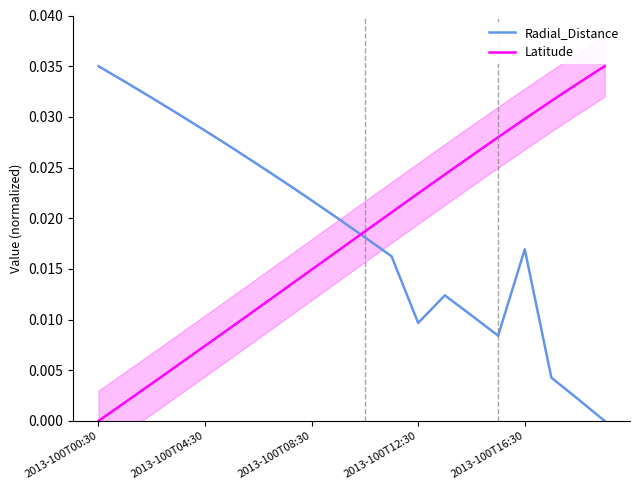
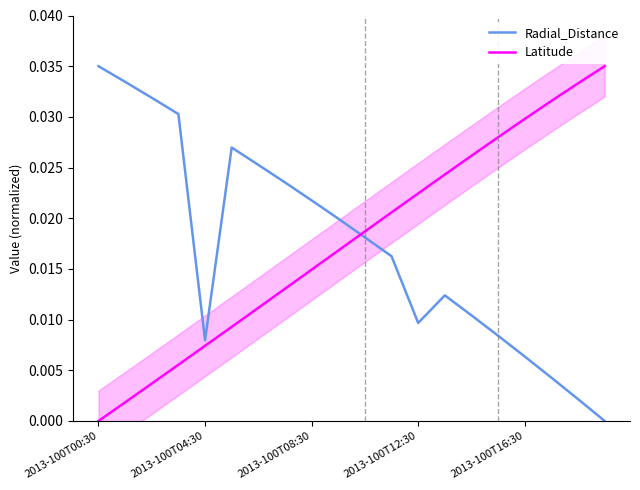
  {
    "Radial_Distance": {
      "2013-100T00:30": 0.0350,
-     "2013-100T04:30": 0.0286,
+     "2013-100T04:30": 0.0080,
      "2013-100T08:30": 0.0218,
      "2013-100T12:30": 0.0097,
-     "2013-100T16:30": 0.0169
+     "2013-100T16:30": 0.0064
    }
  }
